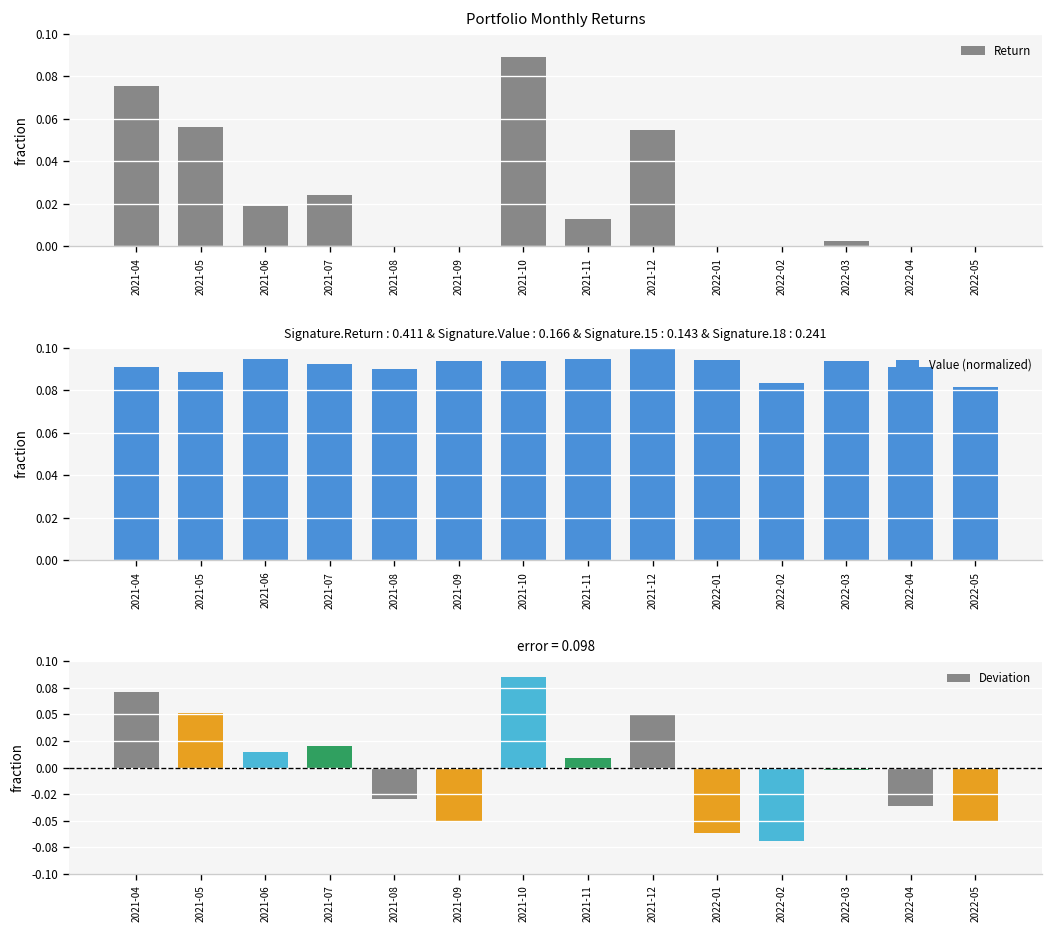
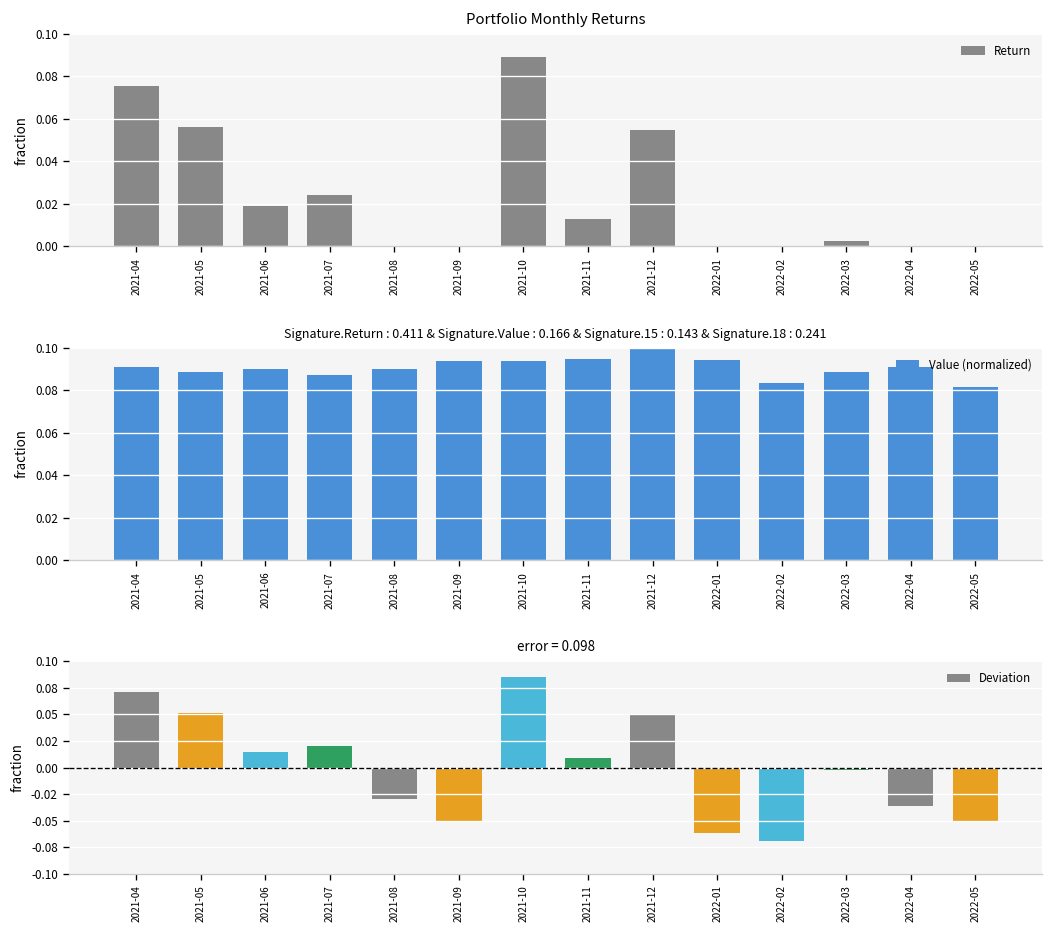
  {
    "Portfolio Monthly Returns": {
      "2021-04": 0.075,
      "2021-05": 0.056,
      "2021-06": 0.019,
      "2021-07": 0.024,
      "2021-08": 0.000,
      "2021-09": 0.000,
      "2021-10": 0.089,
      "2021-11": 0.013,
      "2021-12": 0.055,
      "2022-01": 0.000,
      "2022-02": 0.000,
      "2022-03": 0.002,
      "2022-04": 0.000,
      "2022-05": 0.000
    },
    "Signature.Return : 0.411 & Signature.Value : 0.166 & Signature.15 : 0.143 & Signature.18 : 0.241": {
      "2021-04": 0.091,
      "2021-05": 0.088,
-     "2021-06": 0.095,
-     "2021-07": 0.092,
+     "2021-06": 0.090,
+     "2021-07": 0.087,
      "2021-08": 0.090,
      "2021-09": 0.094,
      "2021-10": 0.094,
      "2021-11": 0.095,
      "2021-12": 0.100,
      "2022-01": 0.094,
      "2022-02": 0.083,
-     "2022-03": 0.094,
+     "2022-03": 0.088,
      "2022-04": 0.091,
      "2022-05": 0.082
    }
  }
